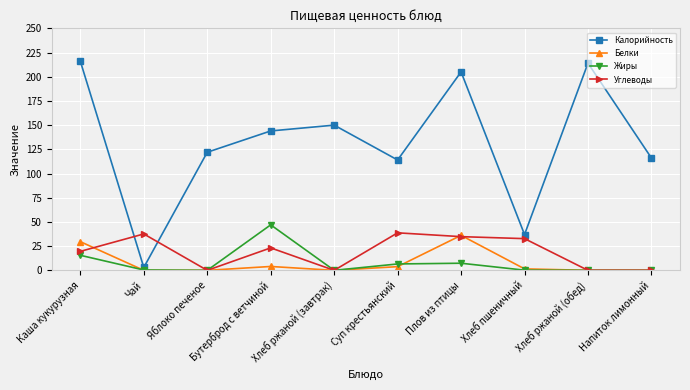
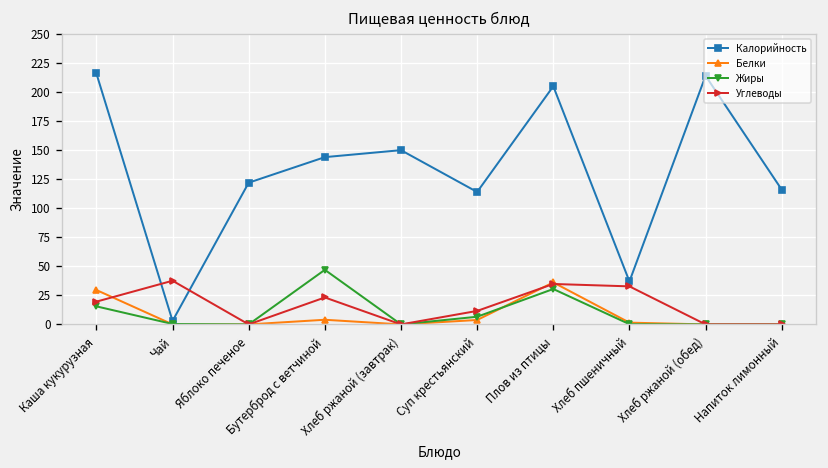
  {
    "Калорийность": {
      "Каша кукурузная": 220,
      "Чай": 0,
      "Яблоко печеное": 120,
      "Бутерброд с ветчиной": 140,
      "Хлеб ржаной (завтрак)": 150,
      "Суп крестьянский": 110,
      "Плов из птицы": 210,
      "Хлеб пшеничный": 40,
      "Напиток лимонный": 120
    },
    "Белки": {
      "Каша кукурузная": 30,
      "Бутерброд с ветчиной": 0,
      "Суп крестьянский": 0
    },
    "Жиры": {
      "Каша кукурузная": 20,
      "Бутерброд с ветчиной": 50,
      "Суп крестьянский": 10,
-     "Плов из птицы": 10
+     "Плов из птицы": 30
    },
    "Углеводы": {
      "Каша кукурузная": 20,
      "Чай": 40,
      "Бутерброд с ветчиной": 20,
-     "Суп крестьянский": 40,
+     "Суп крестьянский": 10,
      "Хлеб пшеничный": 30
    }
  }
